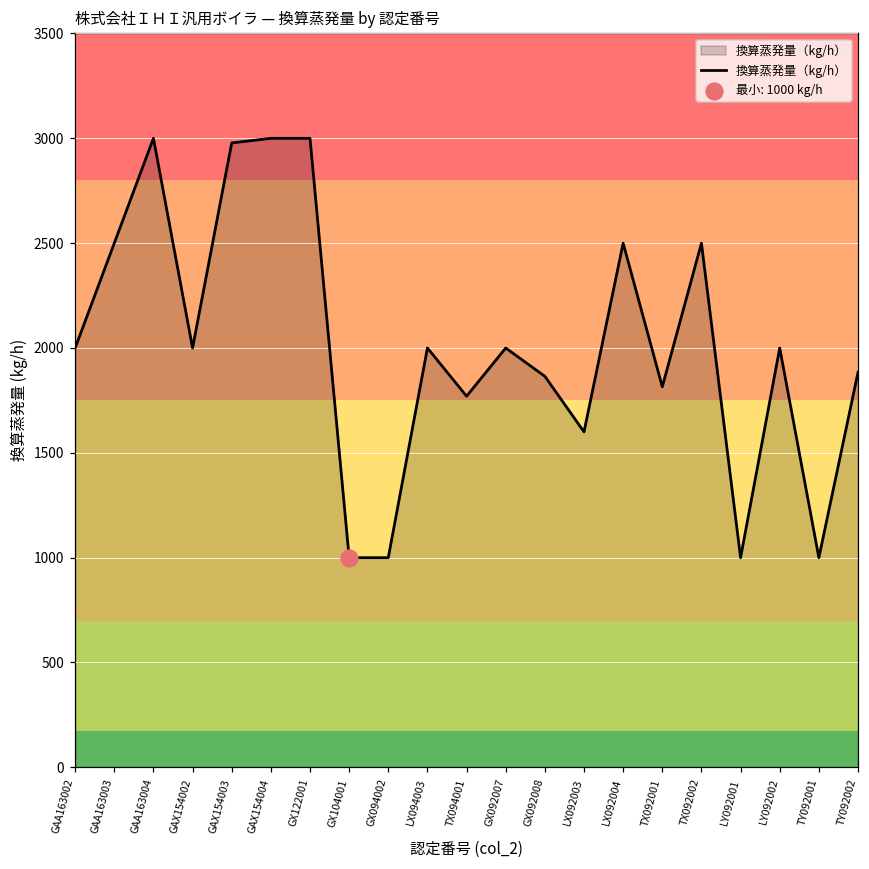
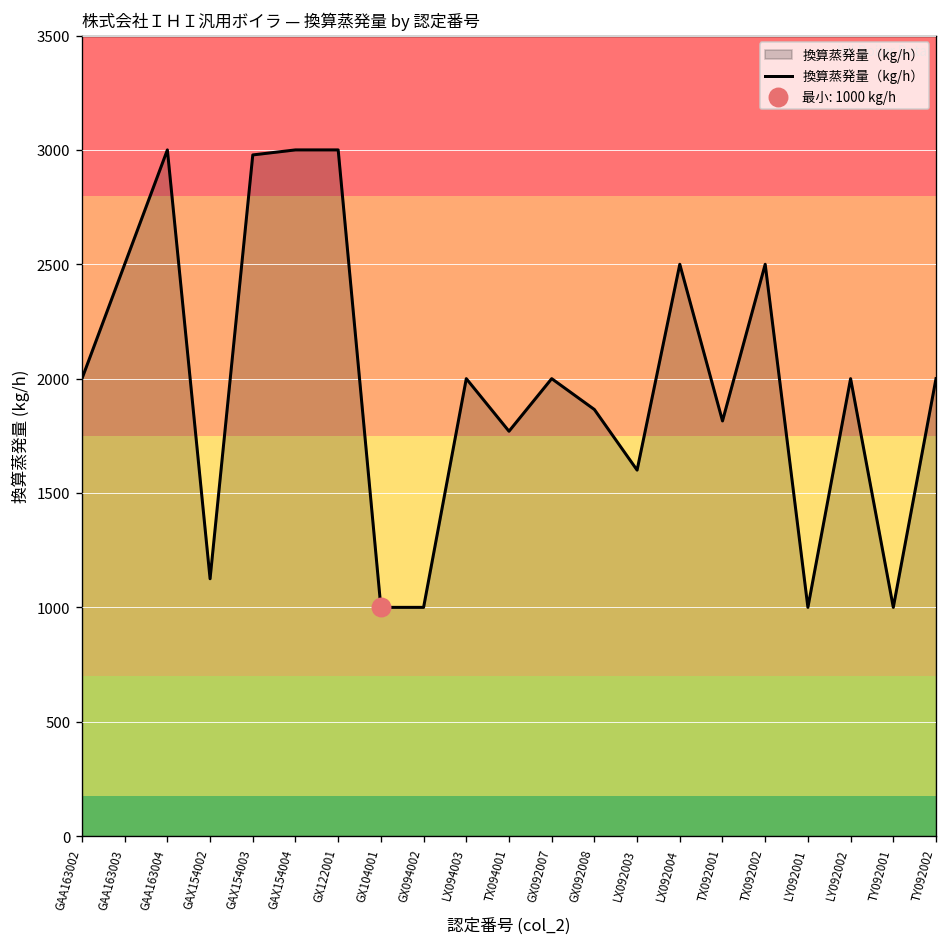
  {
    "換算蒸発量（kg/h）": {
      "GAA163002": 2000,
      "GAA163003": 2500,
      "GAA163004": 3000,
-     "GAX154002": 2000,
+     "GAX154002": 1130,
      "GAX154003": 2980,
      "GAX154004": 3000,
      "GX122001": 3000,
      "GX094002": 1000,
      "LX094003": 2000,
      "TX094001": 1770,
      "GX092007": 2000,
      "GX092008": 1870,
      "LX092003": 1600,
      "LX092004": 2500,
      "TX092001": 1820,
      "TX092002": 2500,
      "LY092001": 1000,
      "LY092002": 2000,
      "TY092001": 1000,
-     "TY092002": 1880
+     "TY092002": 2000
    }
  }
